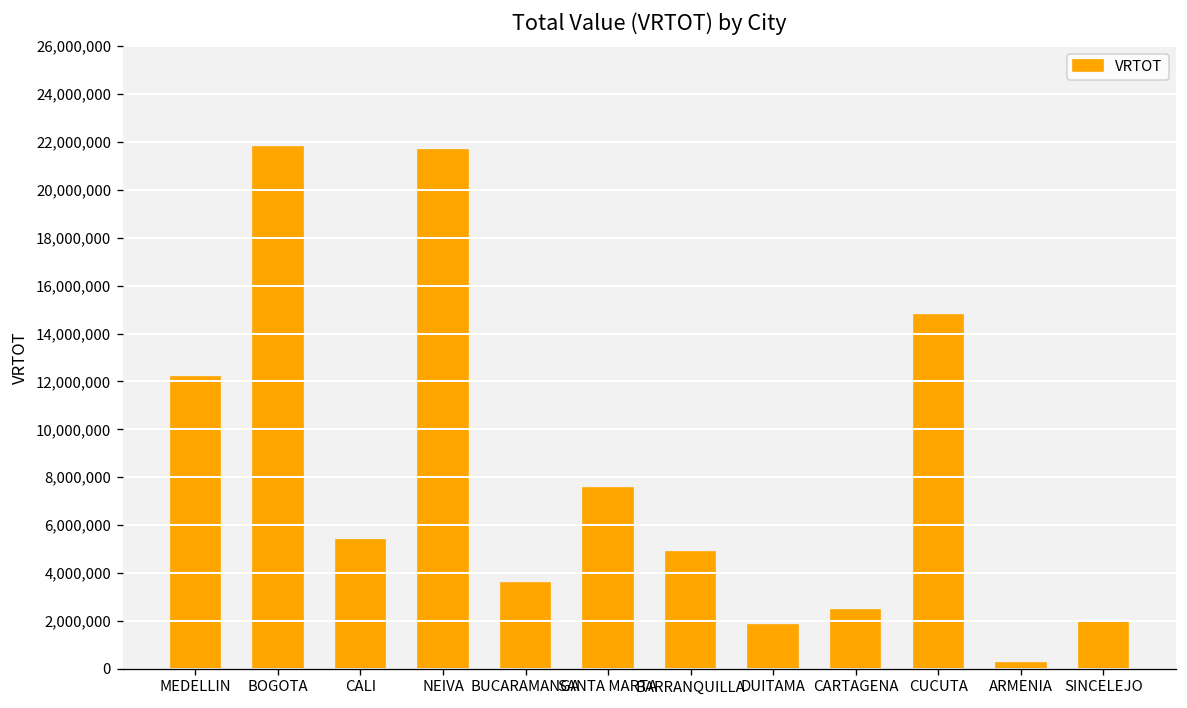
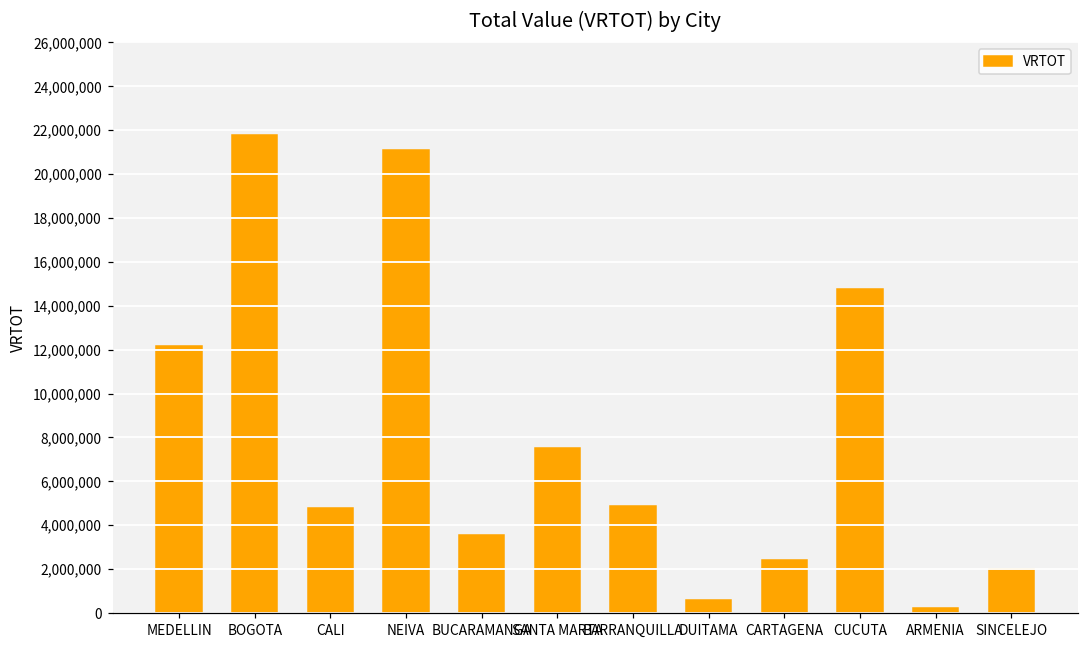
  {
    "MEDELLIN": "12,200,000",
    "BOGOTA": "21,800,000",
-   "CALI": "5,400,000",
-   "NEIVA": "21,700,000",
-   "DUITAMA": "1,800,000",
+   "CALI": "4,800,000",
+   "NEIVA": "21,100,000",
+   "DUITAMA": "600,000",
    "CARTAGENA": "2,400,000",
    "CUCUTA": "14,800,000",
    "ARMENIA": "200,000",
    "SINCELEJO": "2,000,000"
  }
